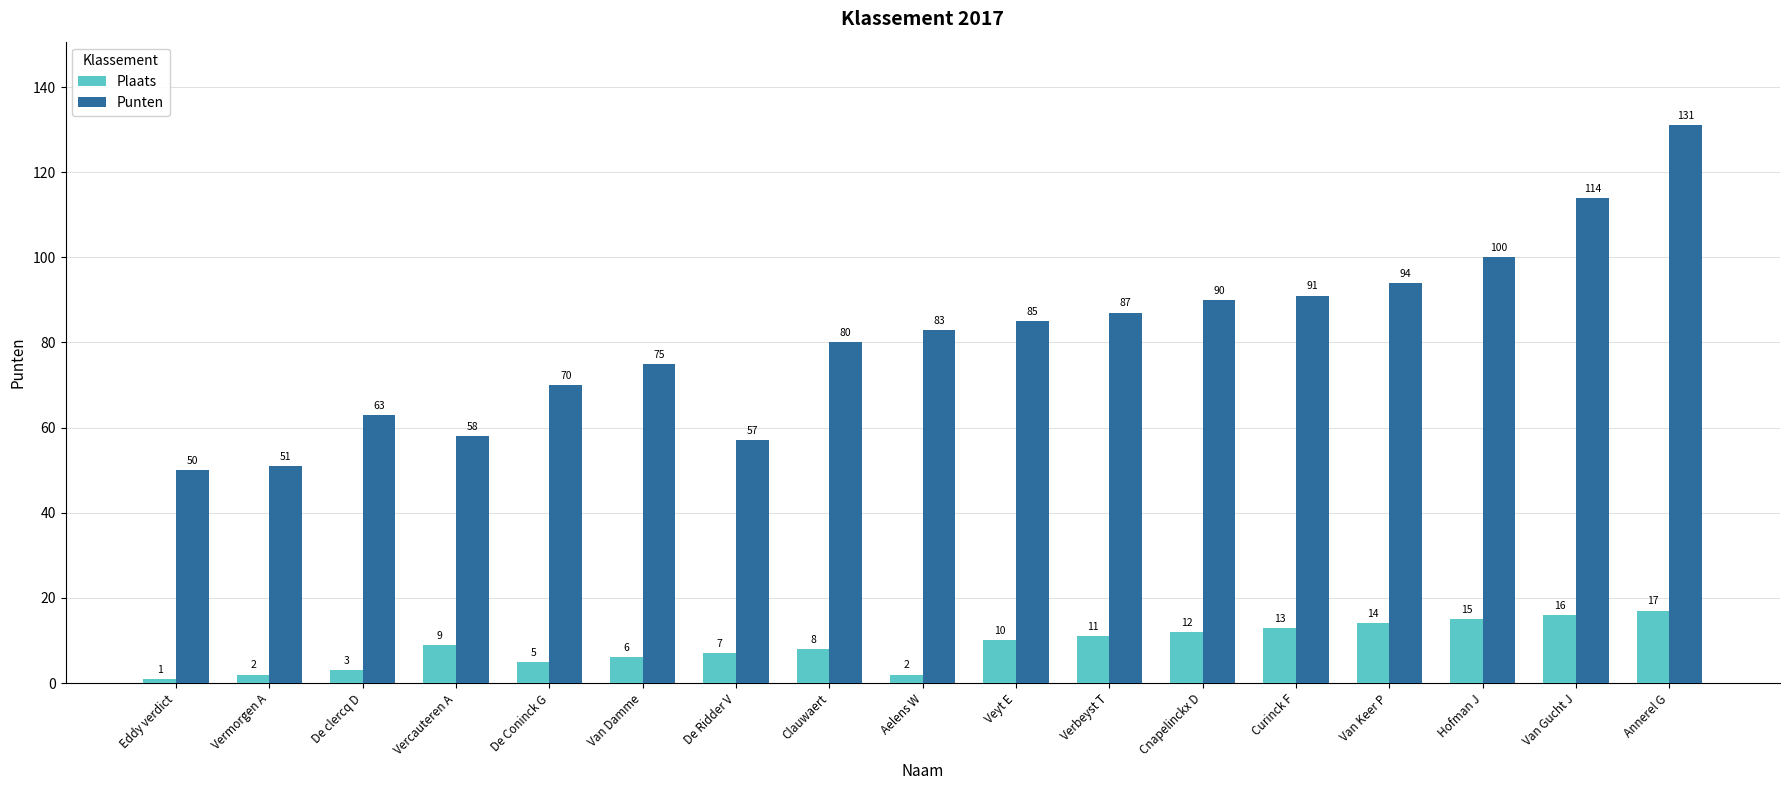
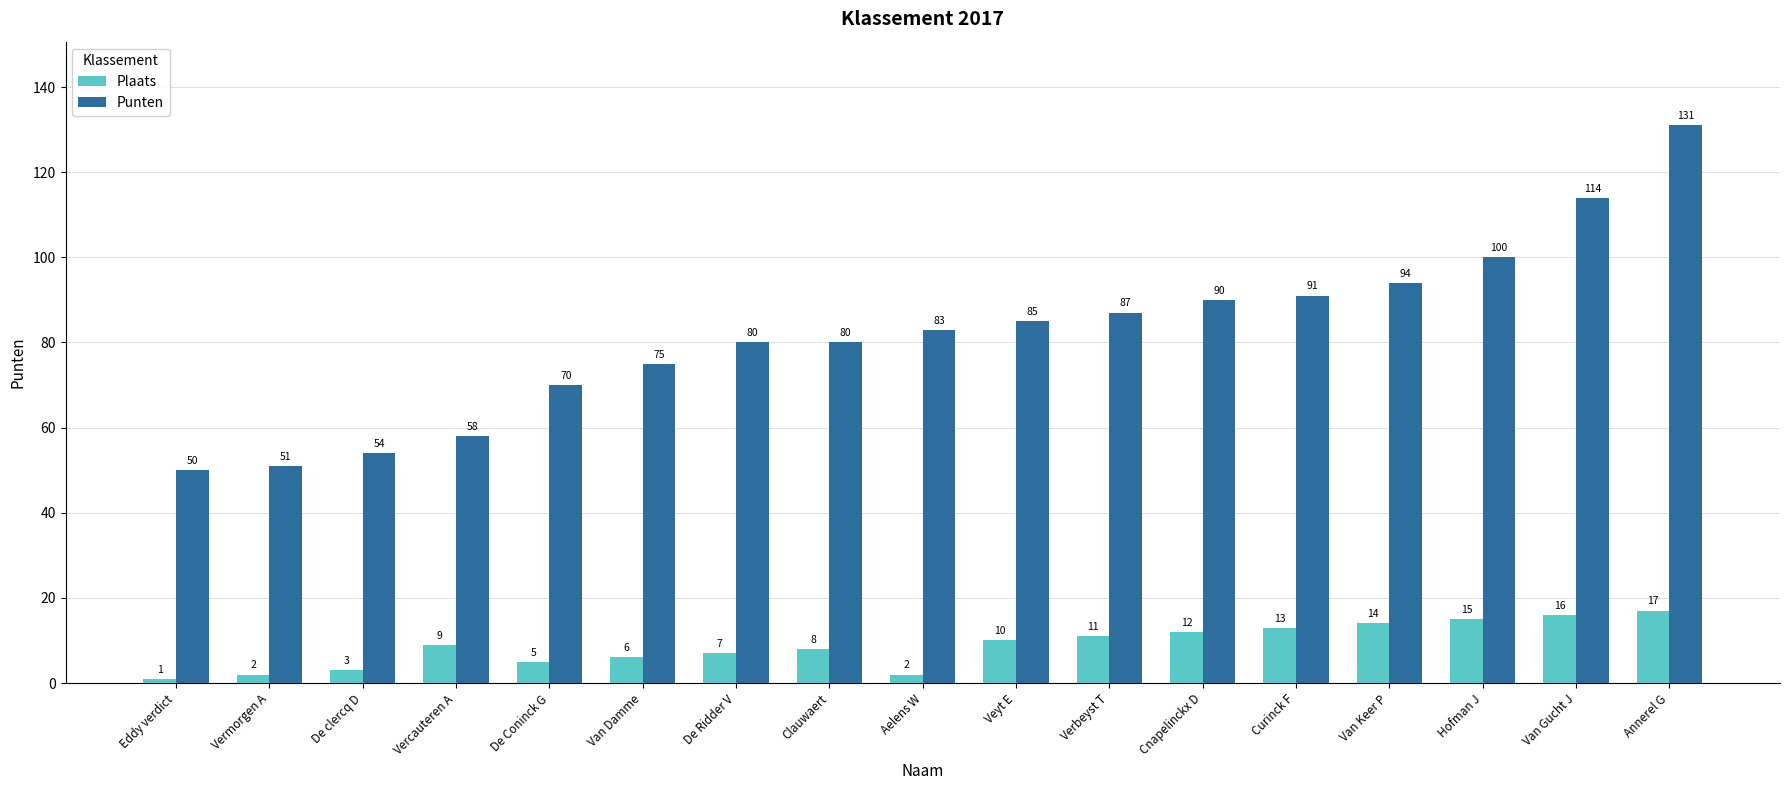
  {
    "Plaats": {
      "Eddy verdict": 1,
      "Vermorgen A": 2,
      "De clercq D": 3,
      "Vercauteren A": 9,
      "De Coninck G": 5,
      "Van Damme": 6,
      "De Ridder V": 7,
      "Clauwaert": 8,
      "Aelens W": 2,
      "Veyt E": 10,
      "Verbeyst T": 11,
      "Cnapelinckx D": 12,
      "Curinck F": 13,
      "Van Keer P": 14,
      "Hofman J": 15,
      "Van Gucht J": 16,
      "Annerel G": 17
    },
    "Punten": {
      "Eddy verdict": 50,
      "Vermorgen A": 51,
-     "De clercq D": 63,
+     "De clercq D": 54,
      "Vercauteren A": 58,
      "De Coninck G": 70,
      "Van Damme": 75,
-     "De Ridder V": 57,
+     "De Ridder V": 80,
      "Clauwaert": 80,
      "Aelens W": 83,
      "Veyt E": 85,
      "Verbeyst T": 87,
      "Cnapelinckx D": 90,
      "Curinck F": 91,
      "Van Keer P": 94,
      "Hofman J": 100,
      "Van Gucht J": 114,
      "Annerel G": 131
    }
  }
